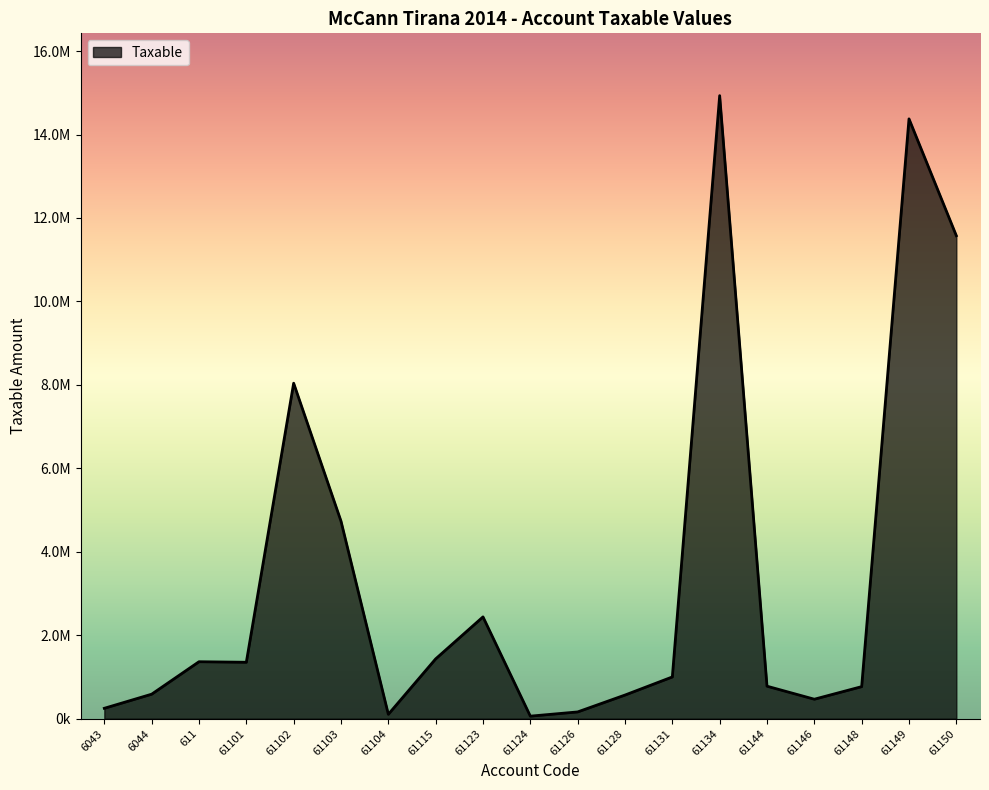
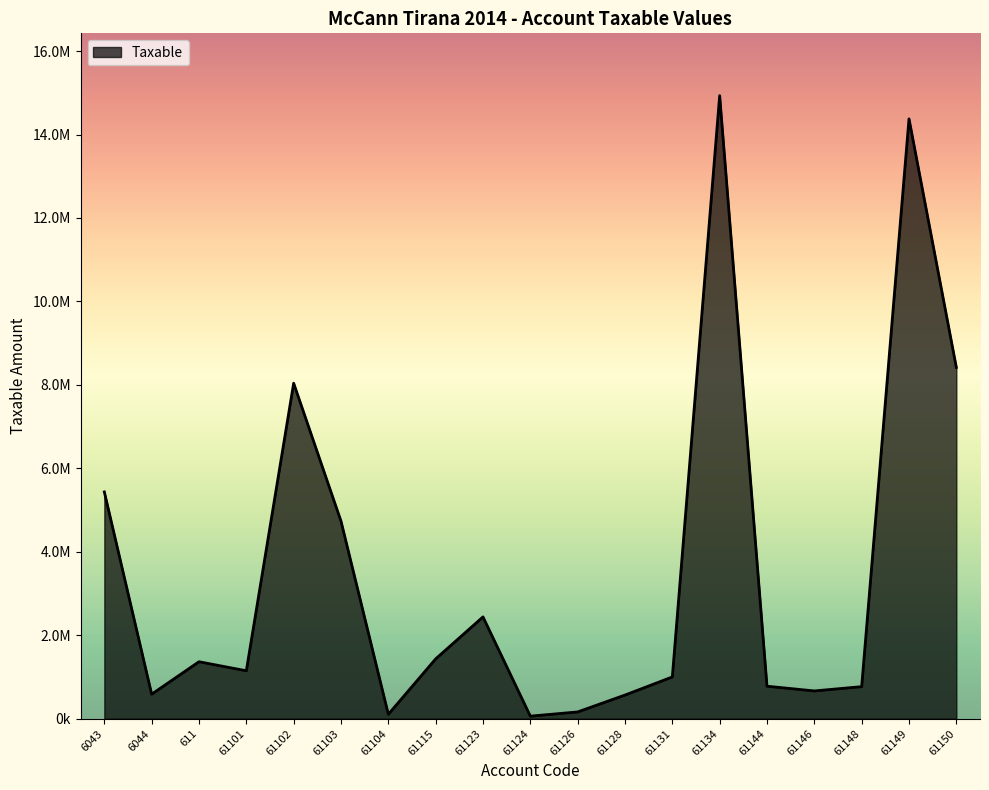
  {
-   "6043": 300000,
+   "6043": 5400000,
    "6044": 600000,
    "611": 1400000,
-   "61101": 1400000,
+   "61101": 1100000,
    "61102": 8000000,
    "61103": 4700000,
    "61104": 100000,
    "61115": 1400000,
    "61123": 2400000,
    "61124": 100000,
    "61126": 200000,
    "61128": 600000,
    "61131": 1000000,
    "61134": 14900000,
    "61144": 800000,
-   "61146": 500000,
+   "61146": 700000,
    "61148": 800000,
    "61149": 14400000,
-   "61150": 11600000
+   "61150": 8400000
  }
